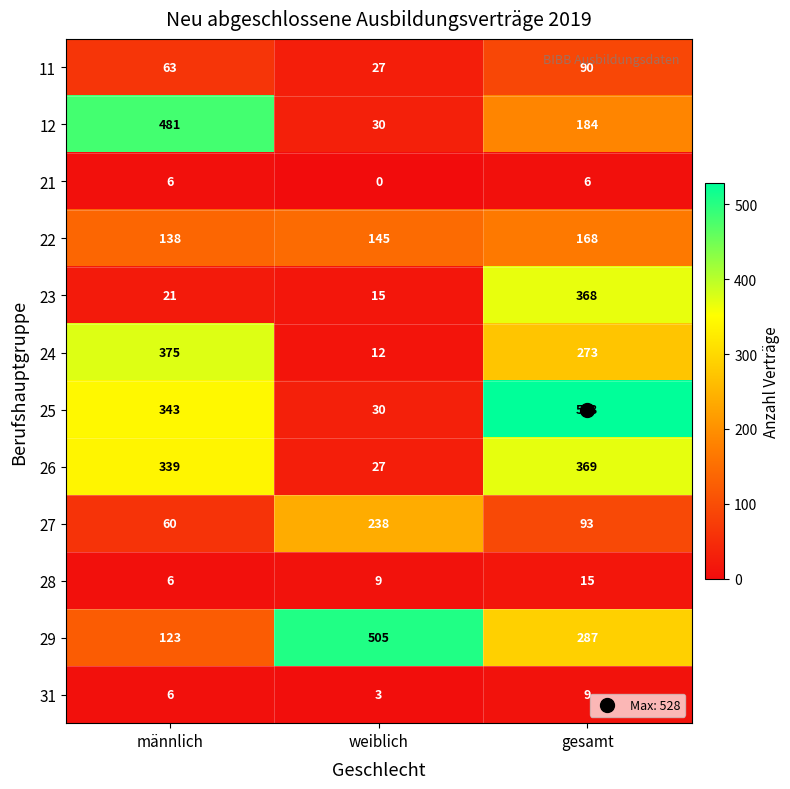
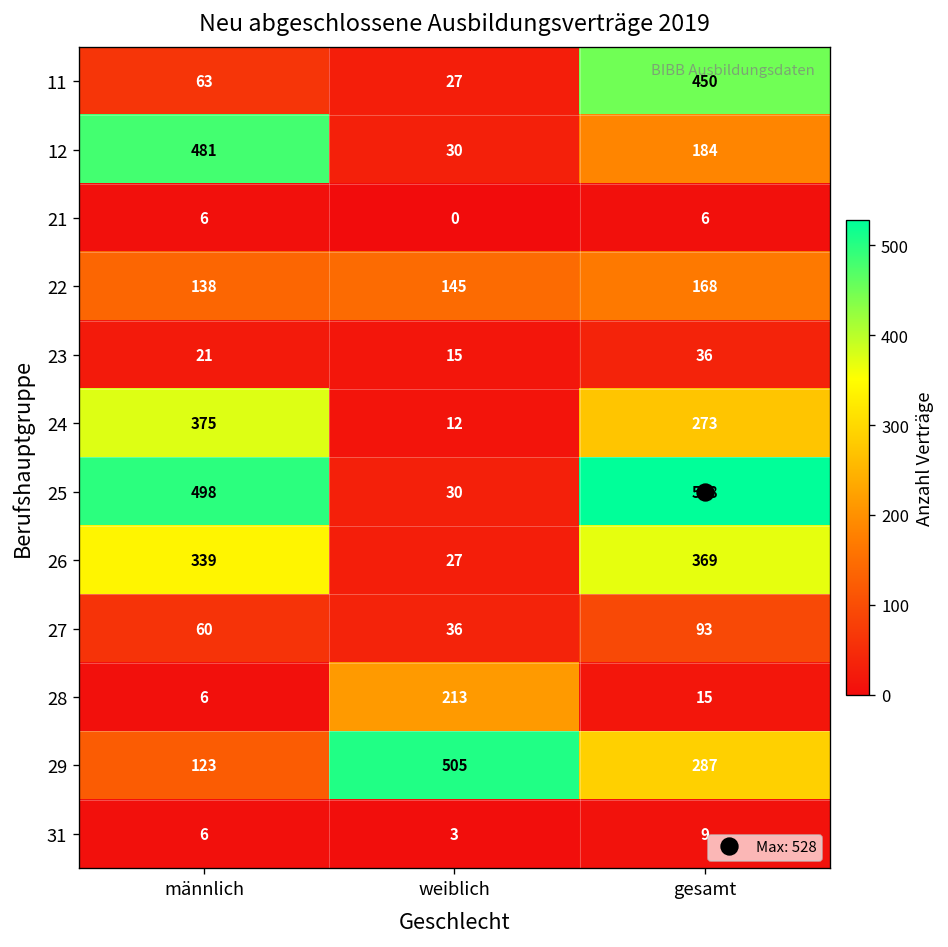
  {
    "11": {
      "männlich": 63,
      "weiblich": 27,
-     "gesamt": 90
+     "gesamt": 450
    },
    "12": {
      "männlich": 481,
      "weiblich": 30,
      "gesamt": 184
    },
    "21": {
      "männlich": 6,
      "weiblich": 0,
      "gesamt": 6
    },
    "22": {
      "männlich": 138,
      "weiblich": 145,
      "gesamt": 168
    },
    "23": {
      "männlich": 21,
      "weiblich": 15,
-     "gesamt": 368
+     "gesamt": 36
    },
    "24": {
      "männlich": 375,
      "weiblich": 12,
      "gesamt": 273
    },
    "25": {
-     "männlich": 343,
+     "männlich": 498,
      "weiblich": 30
    },
    "26": {
      "männlich": 339,
      "weiblich": 27,
      "gesamt": 369
    },
    "27": {
      "männlich": 60,
-     "weiblich": 238,
+     "weiblich": 36,
      "gesamt": 93
    },
    "28": {
      "männlich": 6,
-     "weiblich": 9,
+     "weiblich": 213,
      "gesamt": 15
    },
    "29": {
      "männlich": 123,
      "weiblich": 505,
      "gesamt": 287
    },
    "31": {
      "männlich": 6,
      "weiblich": 3
    }
  }
